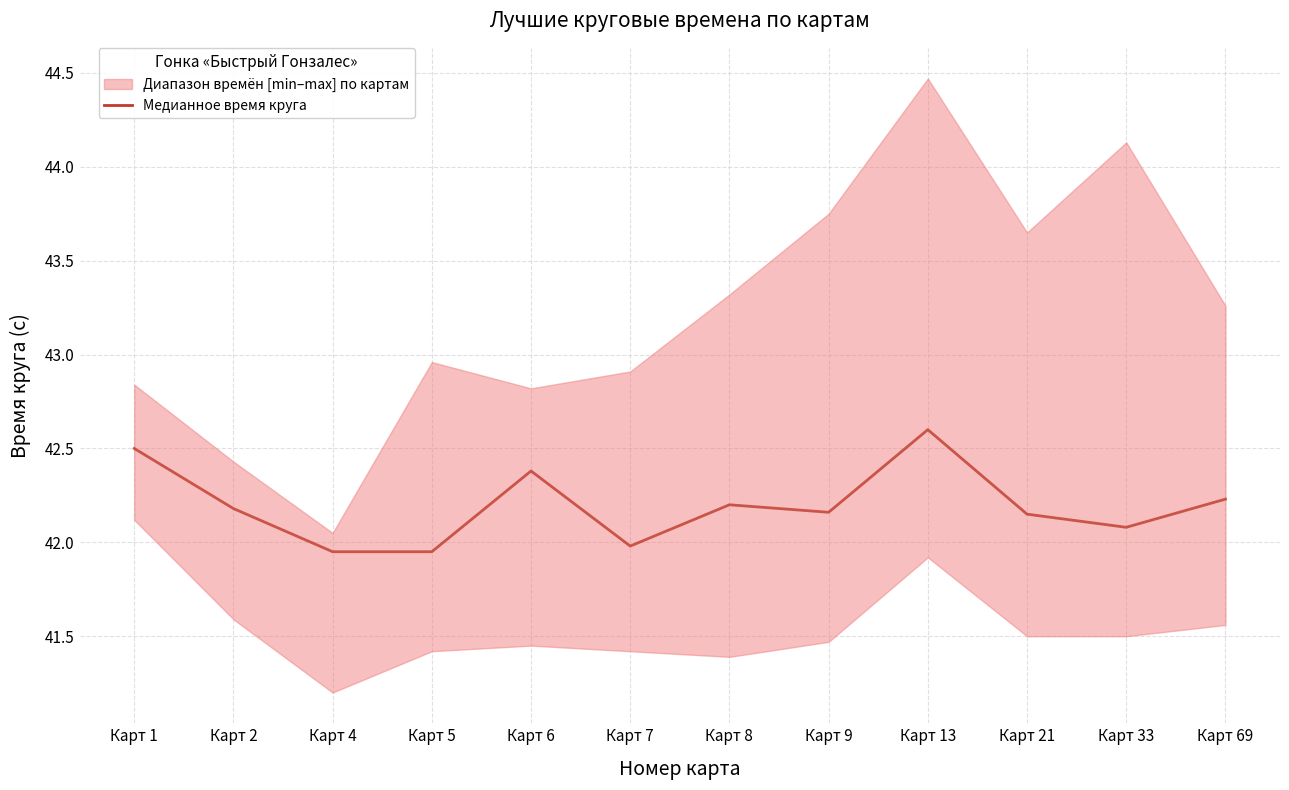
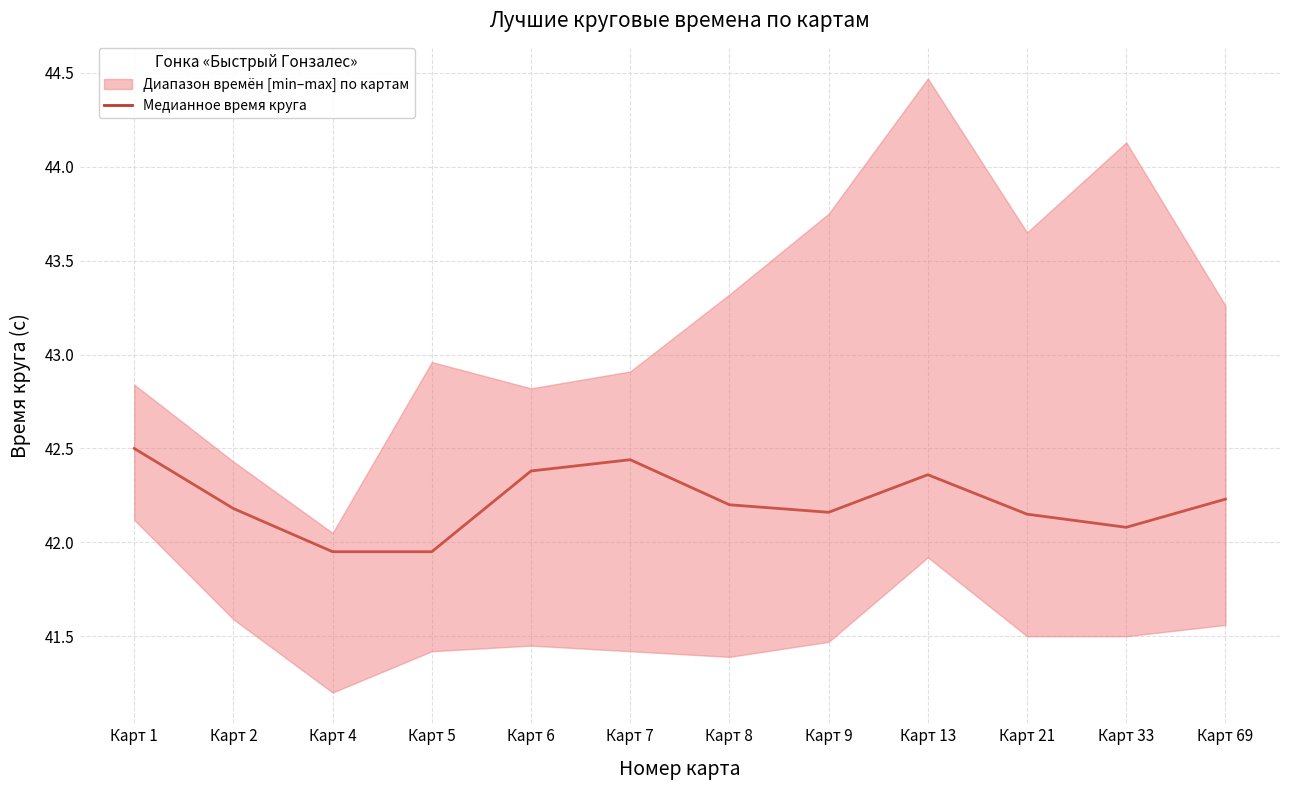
  {
    "Медианное время круга": {
      "Карт 1": 42.50,
      "Карт 2": 42.18,
      "Карт 4": 41.95,
      "Карт 5": 41.95,
      "Карт 6": 42.38,
-     "Карт 7": 41.98,
+     "Карт 7": 42.44,
      "Карт 8": 42.20,
      "Карт 9": 42.16,
-     "Карт 13": 42.60,
+     "Карт 13": 42.36,
      "Карт 21": 42.15,
      "Карт 33": 42.08,
      "Карт 69": 42.23
    }
  }
